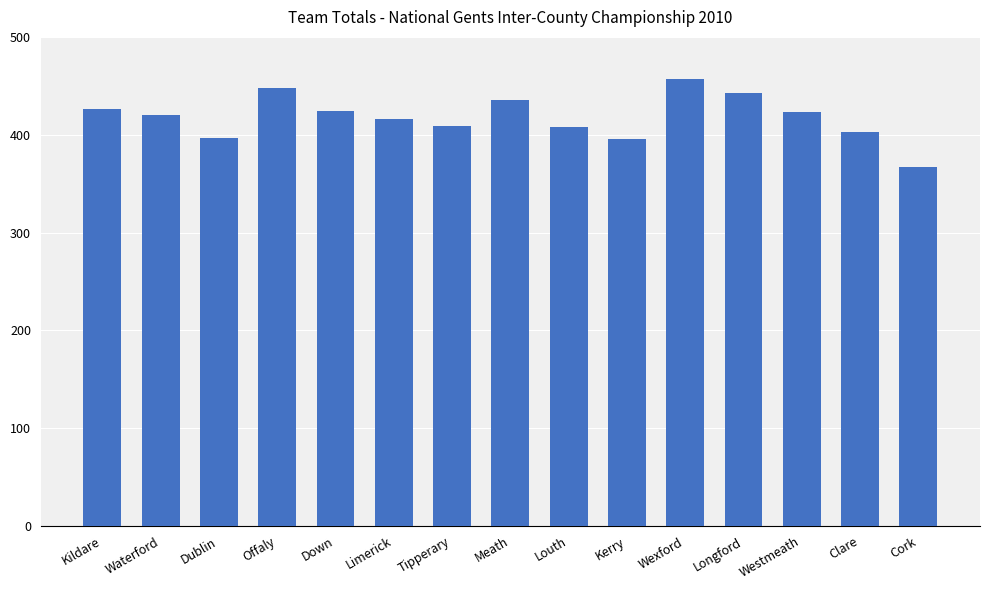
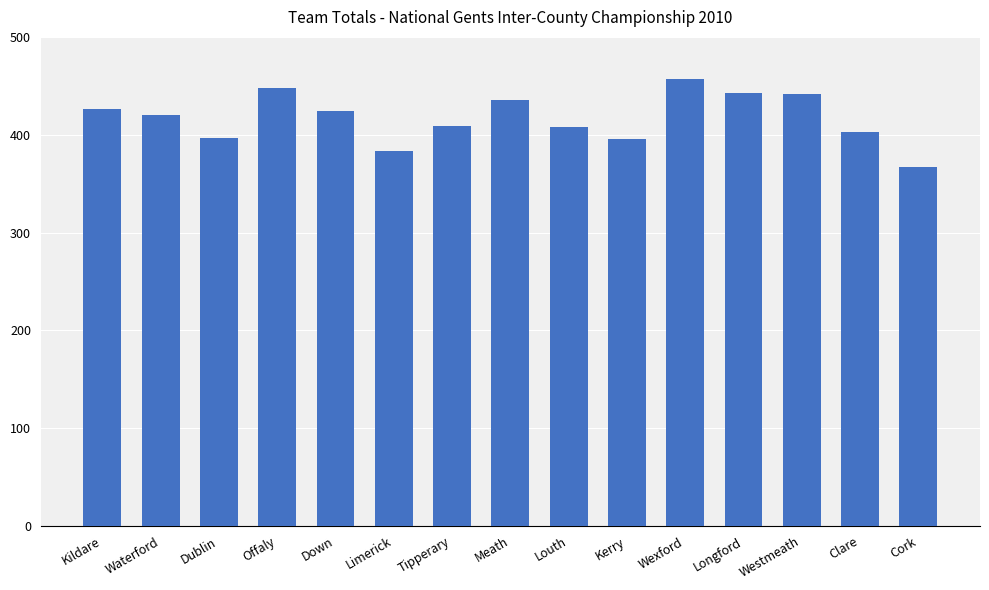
  {
    "Kildare": 430,
    "Waterford": 420,
    "Dublin": 400,
    "Offaly": 450,
    "Down": 420,
-   "Limerick": 420,
+   "Limerick": 380,
    "Tipperary": 410,
    "Meath": 440,
    "Louth": 410,
    "Kerry": 400,
    "Wexford": 460,
    "Longford": 440,
-   "Westmeath": 420,
+   "Westmeath": 440,
    "Clare": 400,
    "Cork": 370
  }
